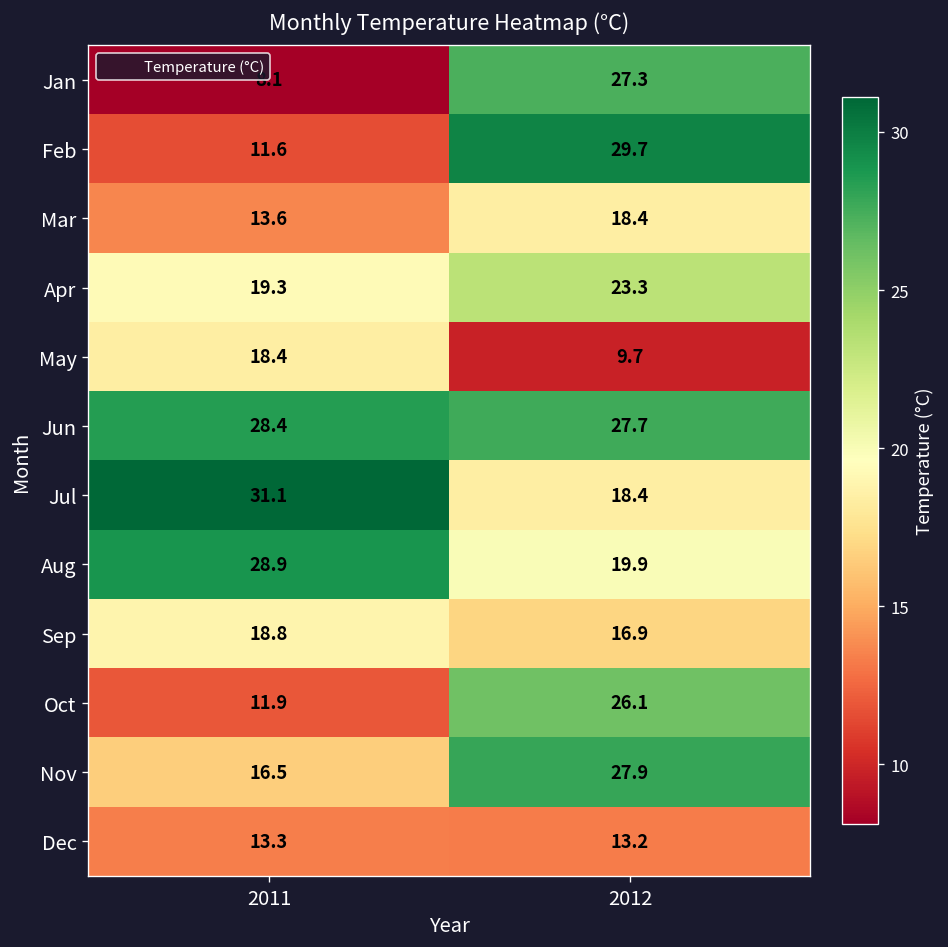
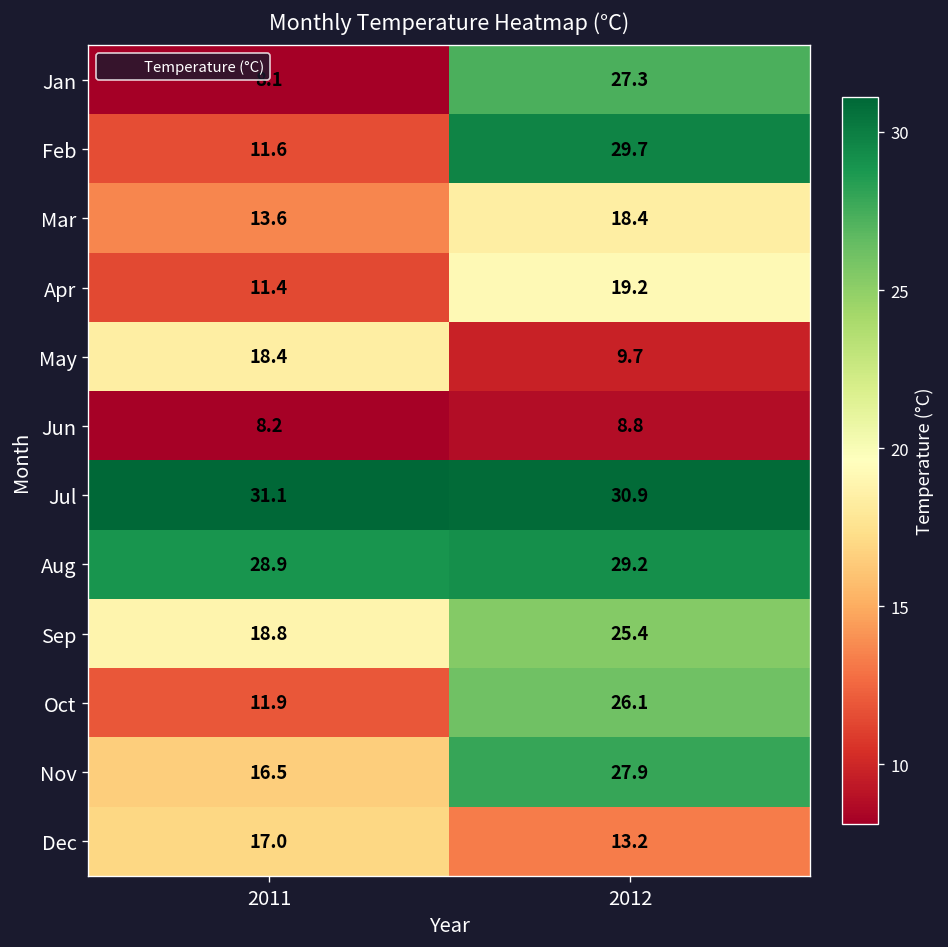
  {
    "Jan": {
      "2012": 27.3
    },
    "Feb": {
      "2011": 11.6,
      "2012": 29.7
    },
    "Mar": {
      "2011": 13.6,
      "2012": 18.4
    },
    "Apr": {
-     "2011": 19.3,
-     "2012": 23.3
+     "2011": 11.4,
+     "2012": 19.2
    },
    "May": {
      "2011": 18.4,
      "2012": 9.7
    },
    "Jun": {
-     "2011": 28.4,
-     "2012": 27.7
+     "2011": 8.2,
+     "2012": 8.8
    },
    "Jul": {
      "2011": 31.1,
-     "2012": 18.4
+     "2012": 30.9
    },
    "Aug": {
      "2011": 28.9,
-     "2012": 19.9
+     "2012": 29.2
    },
    "Sep": {
      "2011": 18.8,
-     "2012": 16.9
+     "2012": 25.4
    },
    "Oct": {
      "2011": 11.9,
      "2012": 26.1
    },
    "Nov": {
      "2011": 16.5,
      "2012": 27.9
    },
    "Dec": {
-     "2011": 13.3,
+     "2011": 17.0,
      "2012": 13.2
    }
  }
